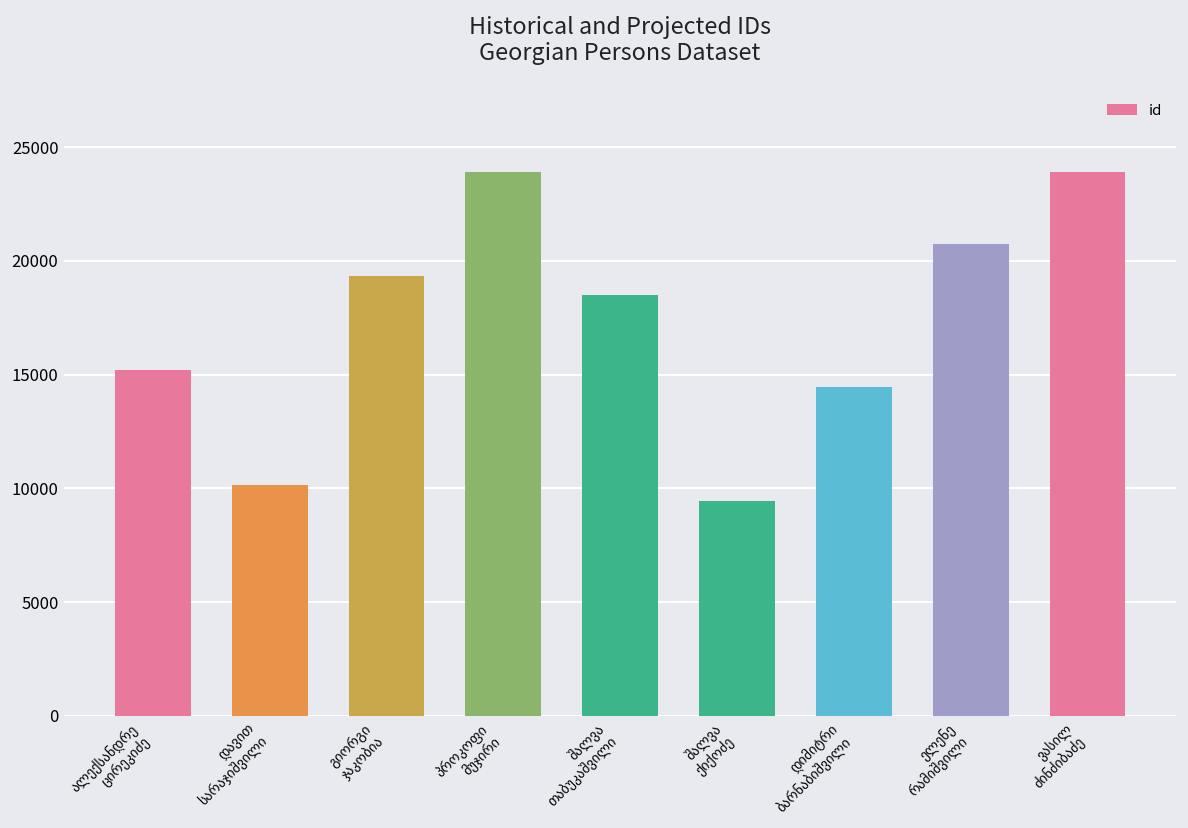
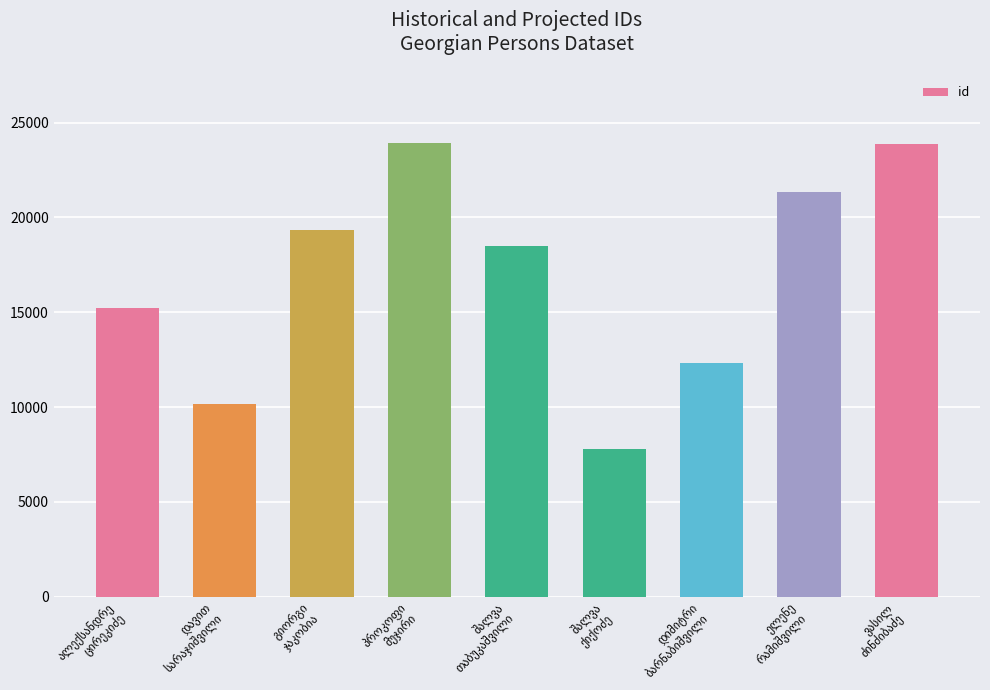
  {
    "ალექსანდრე ცირეკიძე": 15200,
    "დავით სარაჯიშვილი": 10200,
    "გიორგი ჯაკობია": 19300,
    "პროკოფი მუჯირი": 23900,
    "შალვა თაბუკაშვილი": 18500,
-   "შალვა ქიქოძე": 9400,
-   "დიმიტრი ბარნაბიშვილი": 14400,
-   "ელენე რამიშვილი": 20700,
+   "შალვა ქიქოძე": 7800,
+   "დიმიტრი ბარნაბიშვილი": 12300,
+   "ელენე რამიშვილი": 21400,
    "ვასილ ძინძიბაძე": 23900
  }
